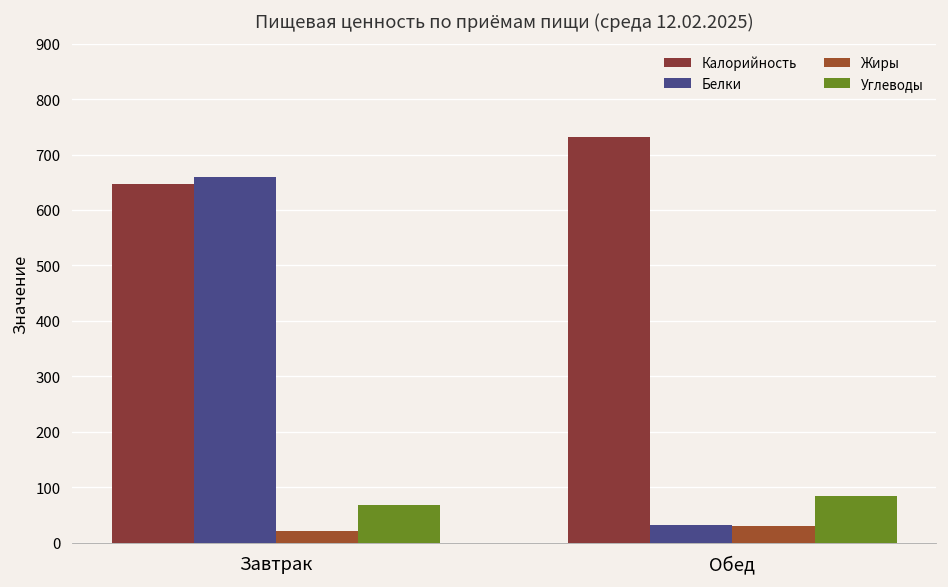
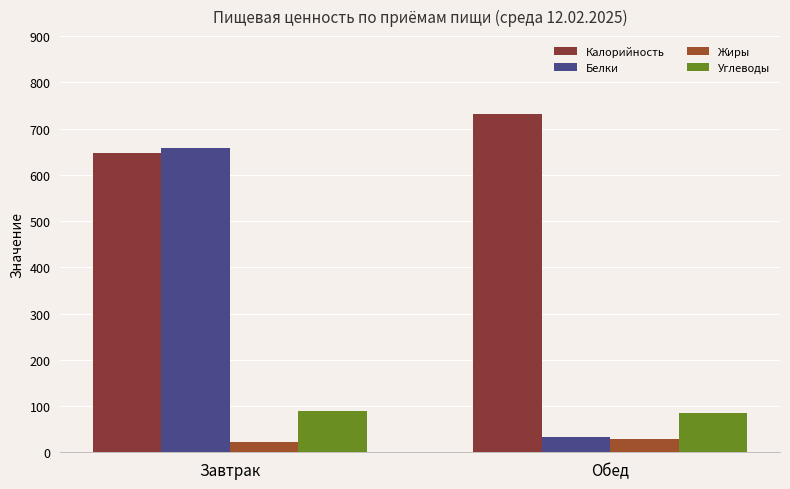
  {
    "Белки": {
      "Завтрак": 660,
      "Обед": 30
    },
    "Углеводы": {
-     "Завтрак": 70,
+     "Завтрак": 90,
      "Обед": 90
    }
  }
